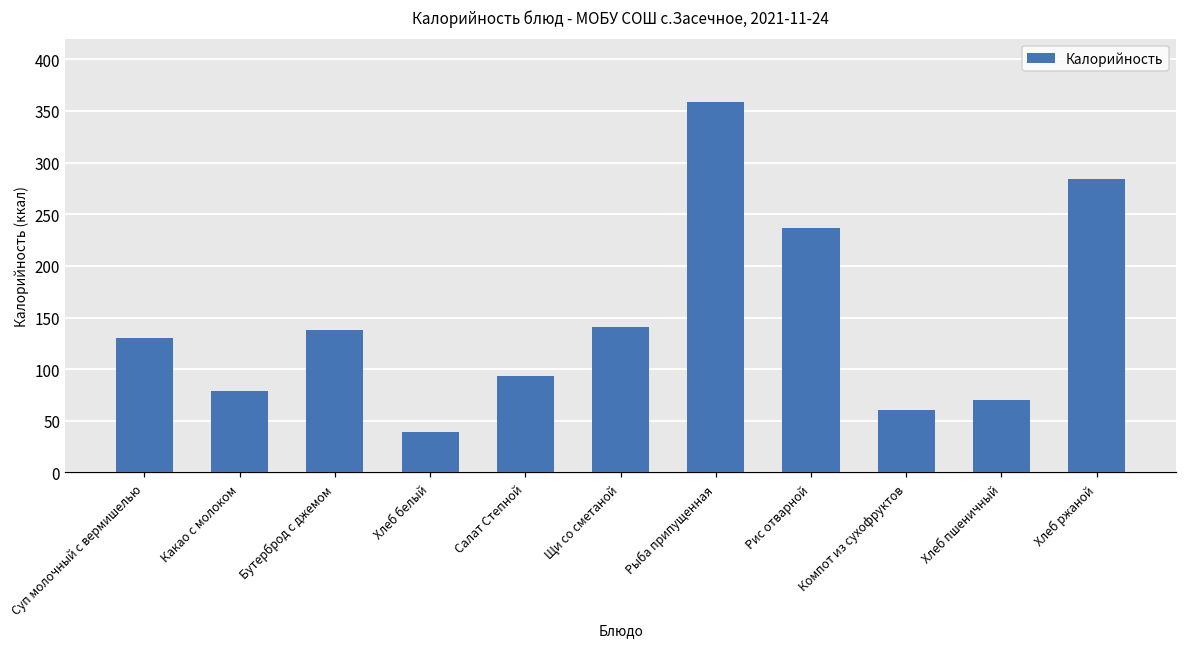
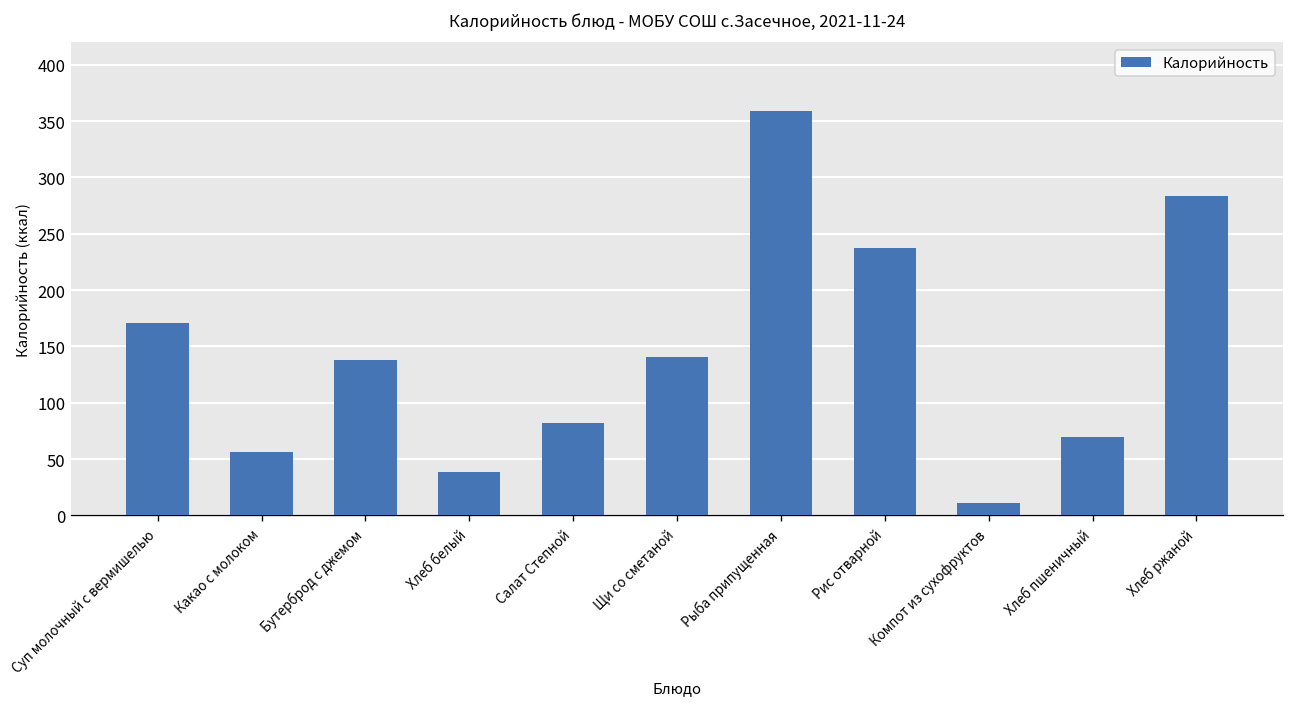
  {
-   "Суп молочный с вермишелью": 130,
-   "Какао с молоком": 80,
+   "Суп молочный с вермишелью": 170,
+   "Какао с молоком": 60,
    "Бутерброд с джемом": 140,
    "Хлеб белый": 40,
-   "Салат Степной": 90,
+   "Салат Степной": 80,
    "Щи со сметаной": 140,
    "Рыба припущенная": 360,
    "Рис отварной": 240,
-   "Компот из сухофруктов": 60,
+   "Компот из сухофруктов": 10,
    "Хлеб пшеничный": 70,
    "Хлеб ржаной": 280
  }
